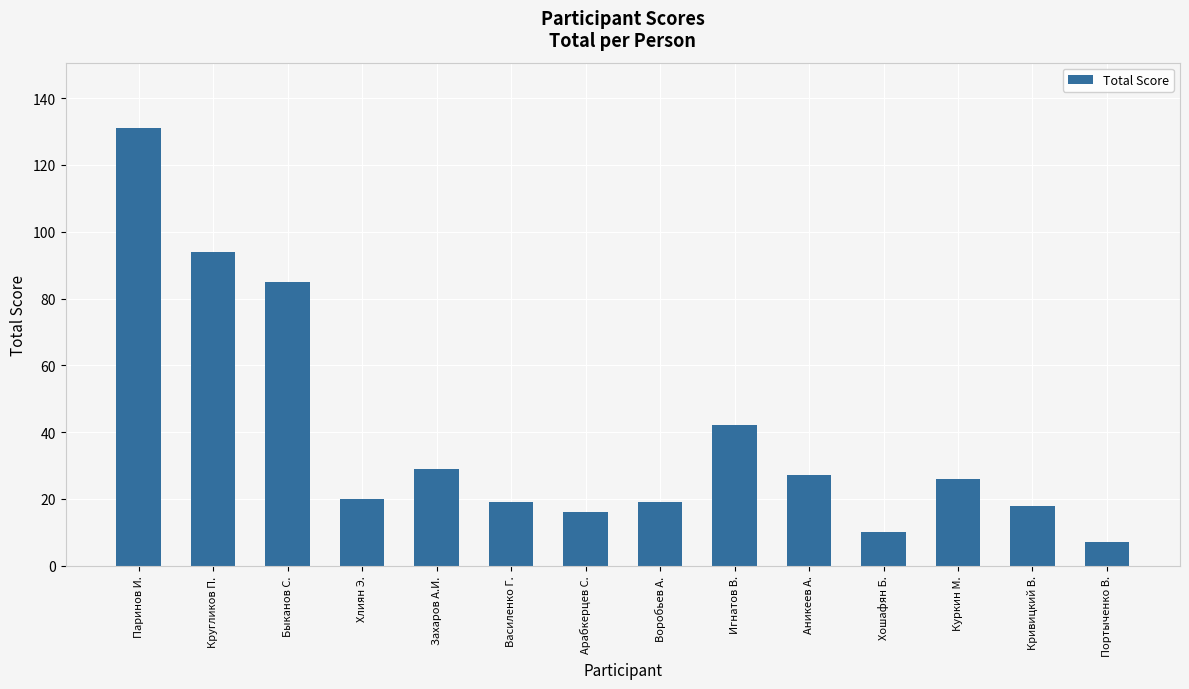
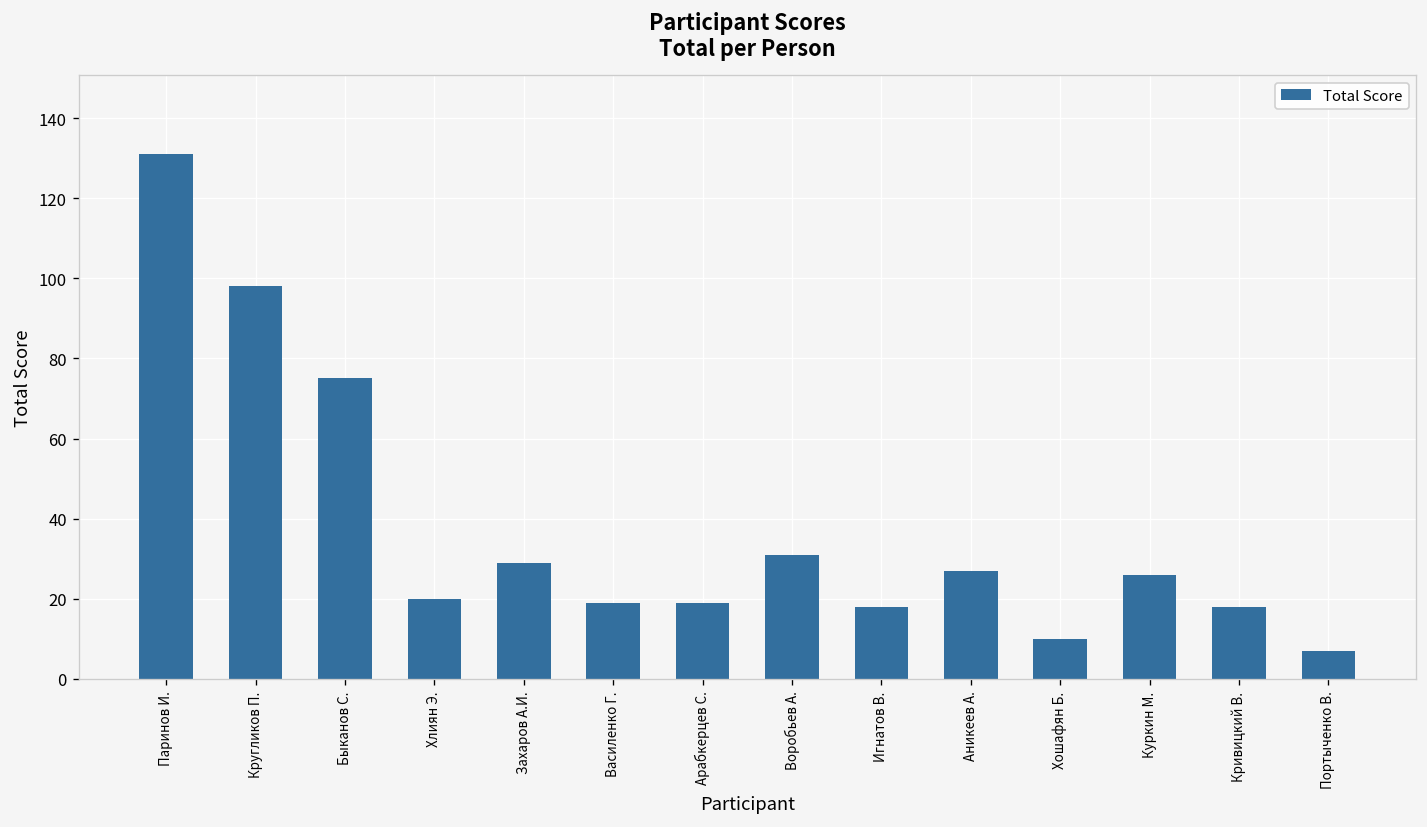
  {
    "Паринов И.": 131,
-   "Кругликов П.": 94,
-   "Быканов С.": 85,
+   "Кругликов П.": 98,
+   "Быканов С.": 75,
    "Хлиян Э.": 20,
    "Захаров А.И.": 29,
    "Василенко Г.": 19,
-   "Арабкерцев С.": 16,
-   "Воробьев А.": 19,
-   "Игнатов В.": 42,
+   "Арабкерцев С.": 19,
+   "Воробьев А.": 31,
+   "Игнатов В.": 18,
    "Аникеев А.": 27,
    "Хошафян Б.": 10,
    "Куркин М.": 26,
    "Кривицкий В.": 18,
    "Портыченко В.": 7
  }
